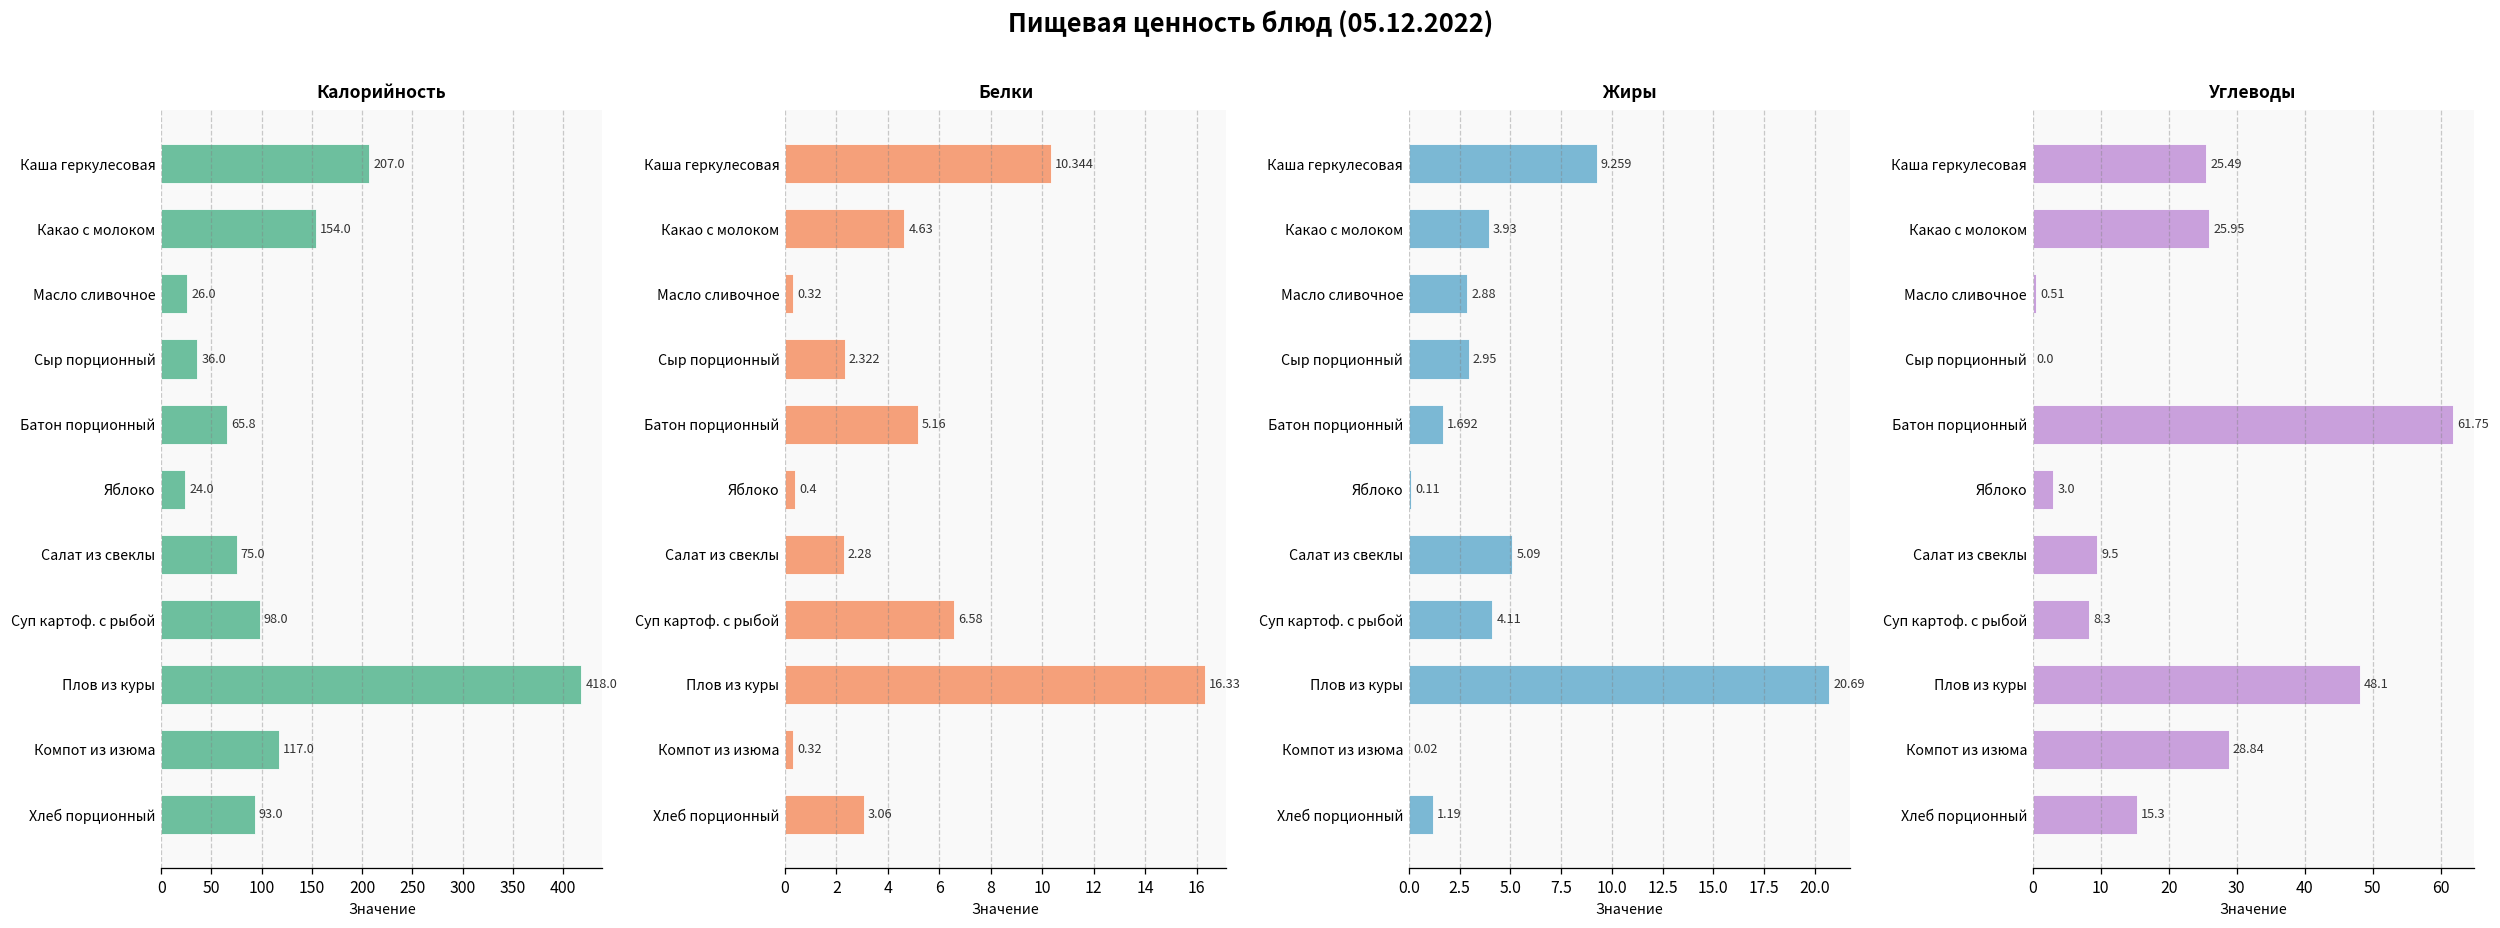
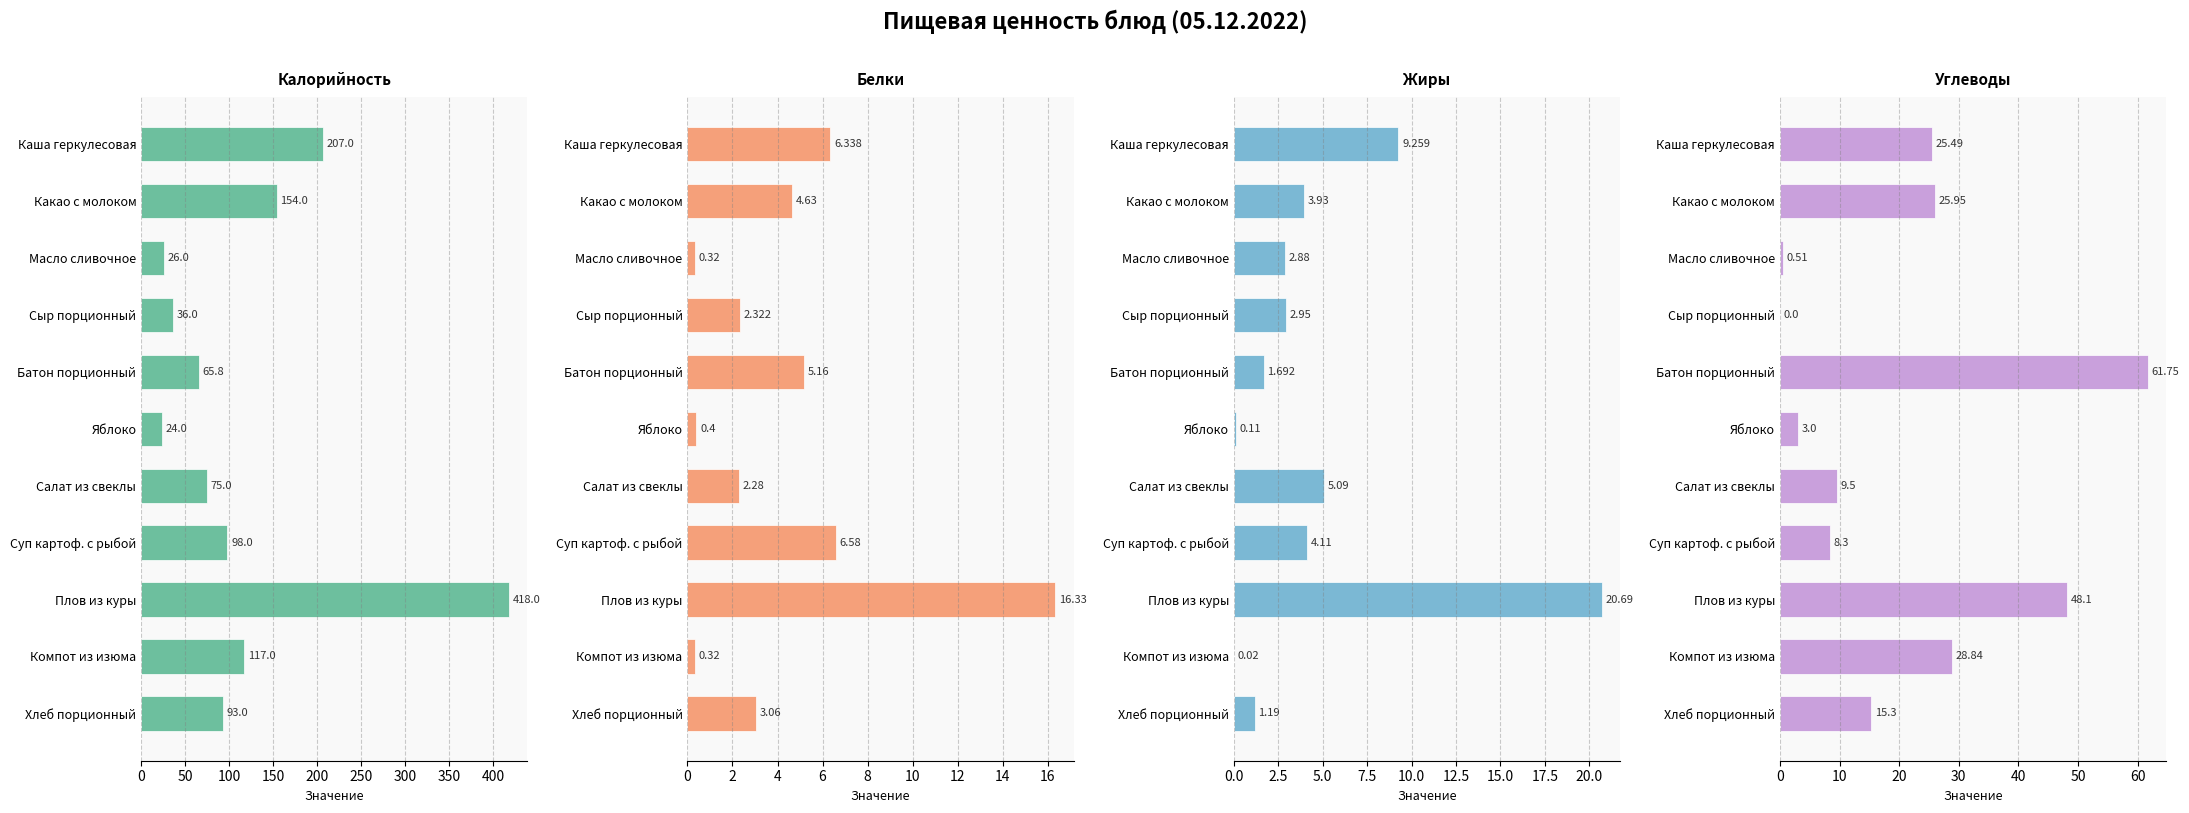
  {
    "Калорийность": {
      "Каша геркулесовая": 207.0,
      "Какао с молоком": 154.0,
      "Масло сливочное": 26.0,
      "Сыр порционный": 36.0,
      "Батон порционный": 65.8,
      "Яблоко": 24.0,
      "Салат из свеклы": 75.0,
      "Суп картоф. с рыбой": 98.0,
      "Плов из куры": 418.0,
      "Компот из изюма": 117.0,
      "Хлеб порционный": 93.0
    },
    "Белки": {
-     "Каша геркулесовая": 10.344,
+     "Каша геркулесовая": 6.338,
      "Какао с молоком": 4.63,
      "Масло сливочное": 0.32,
      "Сыр порционный": 2.322,
      "Батон порционный": 5.16,
      "Яблоко": 0.4,
      "Салат из свеклы": 2.28,
      "Суп картоф. с рыбой": 6.58,
      "Плов из куры": 16.33,
      "Компот из изюма": 0.32,
      "Хлеб порционный": 3.06
    },
    "Жиры": {
      "Каша геркулесовая": 9.259,
      "Какао с молоком": 3.93,
      "Масло сливочное": 2.88,
      "Сыр порционный": 2.95,
      "Батон порционный": 1.692,
      "Яблоко": 0.11,
      "Салат из свеклы": 5.09,
      "Суп картоф. с рыбой": 4.11,
      "Плов из куры": 20.69,
      "Компот из изюма": 0.02,
      "Хлеб порционный": 1.19
    },
    "Углеводы": {
      "Каша геркулесовая": 25.49,
      "Какао с молоком": 25.95,
      "Масло сливочное": 0.51,
      "Сыр порционный": 0.0,
      "Батон порционный": 61.75,
      "Яблоко": 3.0,
      "Салат из свеклы": 9.5,
      "Суп картоф. с рыбой": 8.3,
      "Плов из куры": 48.1,
      "Компот из изюма": 28.84,
      "Хлеб порционный": 15.3
    }
  }
